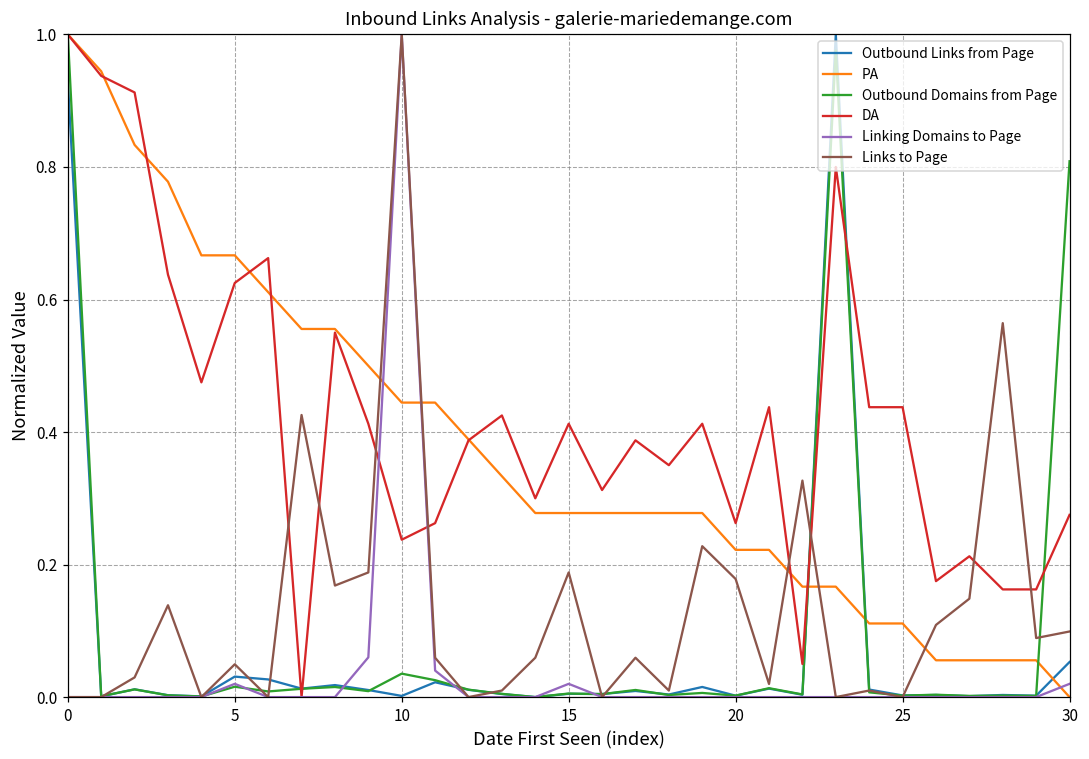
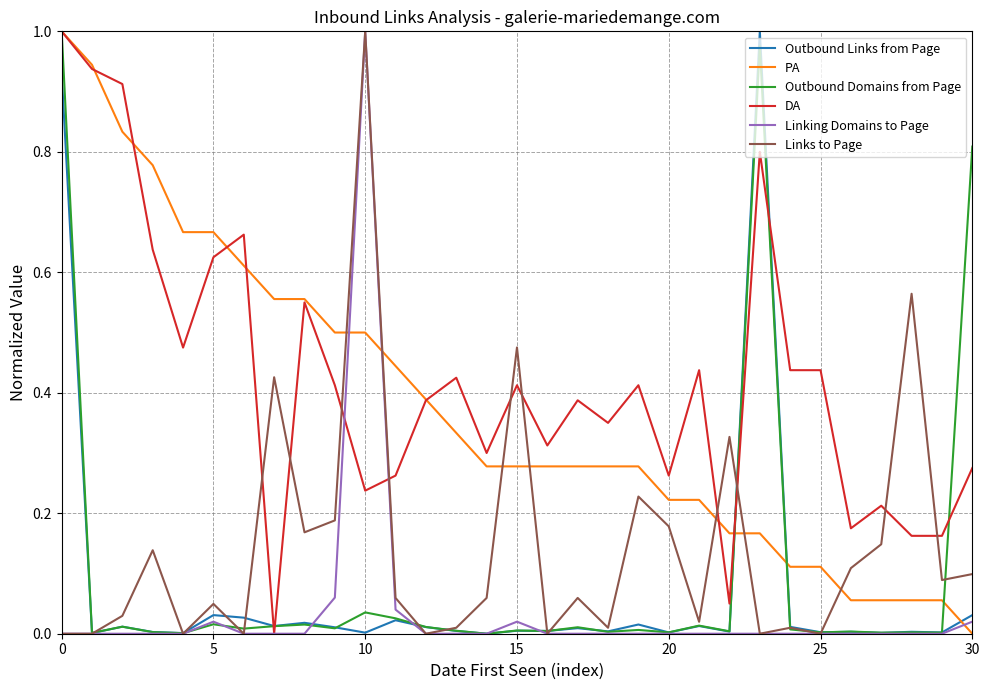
  {
    "Outbound Links from Page": {
      "0": 0.93,
      "5": 0.03,
      "10": 0.00,
-     "30": 0.05
+     "30": 0.03
    },
    "PA": {
      "5": 0.67,
-     "10": 0.44,
+     "10": 0.50,
      "15": 0.28,
      "20": 0.22,
      "25": 0.11,
      "30": 0.00
    },
    "Outbound Domains from Page": {
      "5": 0.02,
      "10": 0.04,
      "30": 0.81
    },
    "DA": {
      "5": 0.63,
      "10": 0.24,
      "15": 0.41,
      "20": 0.26,
      "25": 0.44,
      "30": 0.28
    },
    "Linking Domains to Page": {
      "5": 0.02,
      "15": 0.02,
      "30": 0.02
    },
    "Links to Page": {
      "5": 0.05,
-     "15": 0.19,
+     "15": 0.48,
      "20": 0.18,
      "30": 0.10
    }
  }
